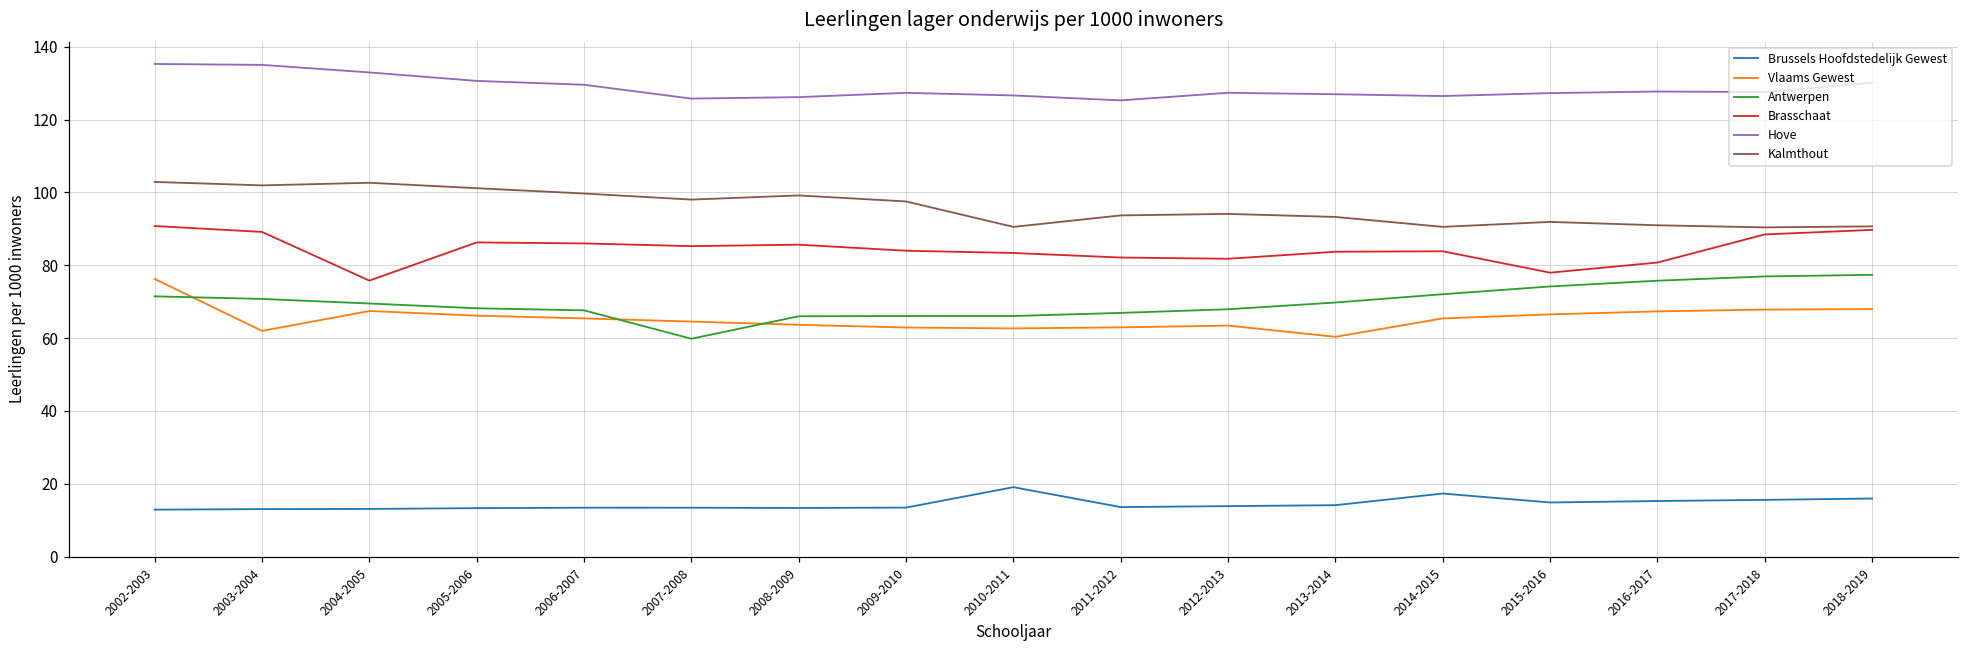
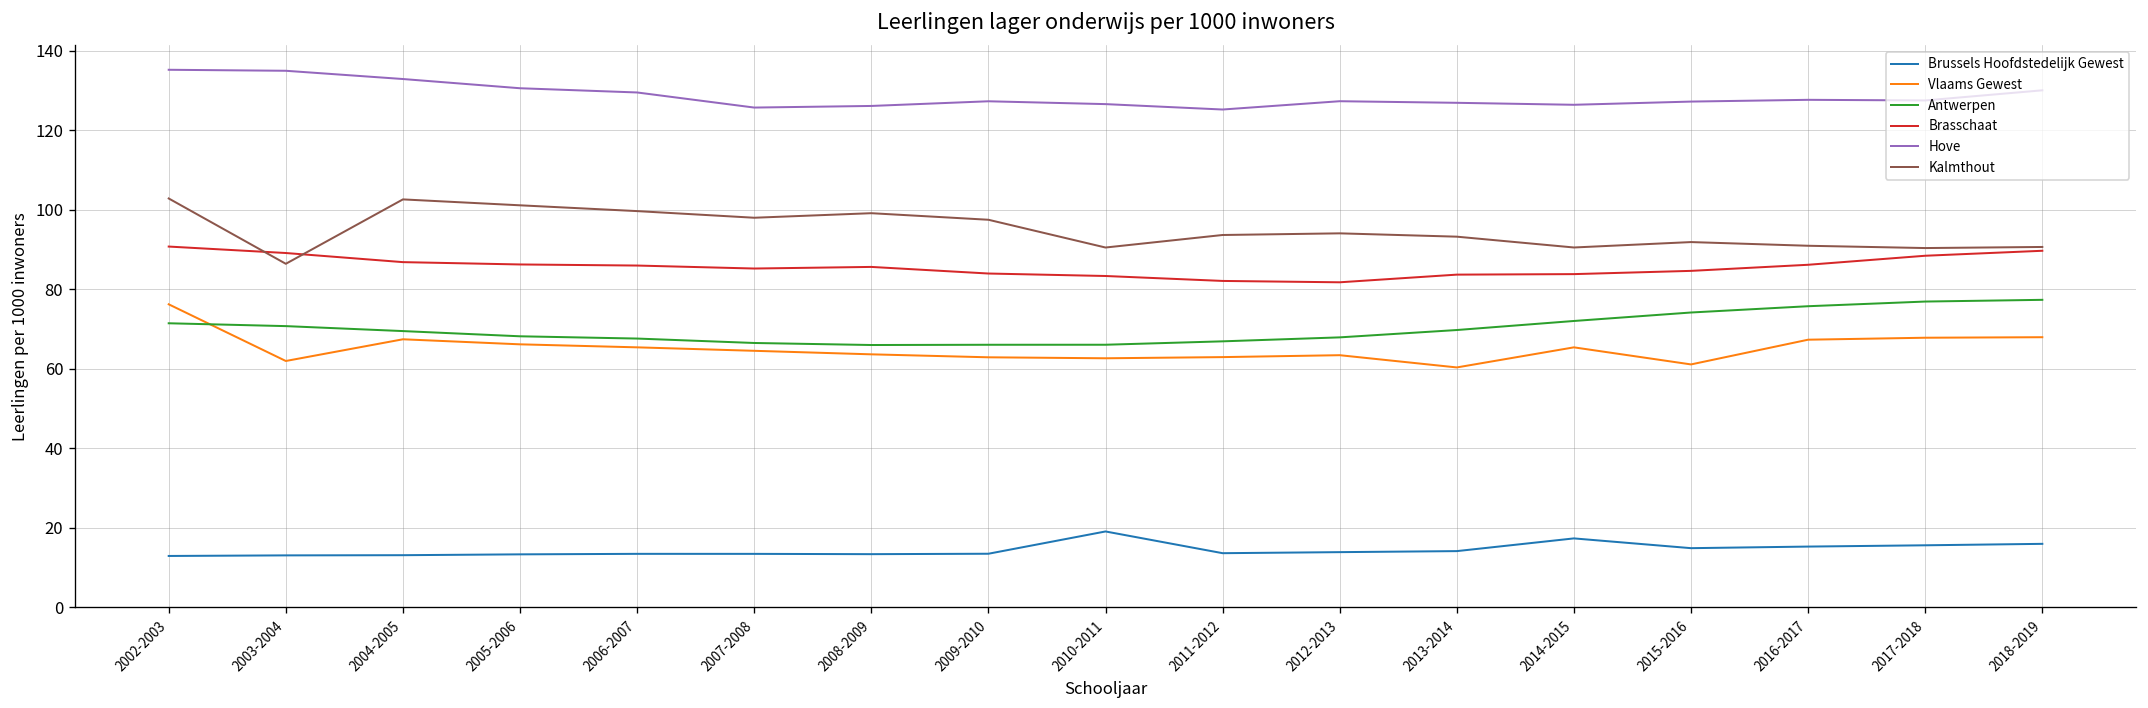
  {
    "Brussels Hoofdstedelijk Gewest": {
      "2002-2003": 13,
      "2003-2004": 13,
      "2004-2005": 13,
      "2005-2006": 13,
      "2006-2007": 13,
      "2007-2008": 13,
      "2008-2009": 13,
      "2009-2010": 13,
      "2010-2011": 19,
      "2011-2012": 14,
      "2012-2013": 14,
      "2013-2014": 14,
      "2014-2015": 17,
      "2015-2016": 15,
      "2016-2017": 15,
      "2017-2018": 16,
      "2018-2019": 16
    },
    "Vlaams Gewest": {
      "2002-2003": 76,
      "2003-2004": 62,
      "2004-2005": 67,
      "2005-2006": 66,
      "2006-2007": 65,
      "2007-2008": 65,
      "2008-2009": 64,
      "2009-2010": 63,
      "2010-2011": 63,
      "2011-2012": 63,
      "2012-2013": 63,
      "2013-2014": 60,
      "2014-2015": 65,
-     "2015-2016": 67,
+     "2015-2016": 61,
      "2016-2017": 67,
      "2017-2018": 68,
      "2018-2019": 68
    },
    "Antwerpen": {
      "2002-2003": 71,
      "2003-2004": 71,
      "2004-2005": 69,
      "2005-2006": 68,
      "2006-2007": 68,
-     "2007-2008": 60,
+     "2007-2008": 66,
      "2008-2009": 66,
      "2009-2010": 66,
      "2010-2011": 66,
      "2011-2012": 67,
      "2012-2013": 68,
      "2013-2014": 70,
      "2014-2015": 72,
      "2015-2016": 74,
      "2016-2017": 76,
      "2017-2018": 77,
      "2018-2019": 77
    },
    "Brasschaat": {
      "2002-2003": 91,
      "2003-2004": 89,
-     "2004-2005": 76,
+     "2004-2005": 87,
      "2005-2006": 86,
      "2006-2007": 86,
      "2007-2008": 85,
      "2008-2009": 86,
      "2009-2010": 84,
      "2010-2011": 83,
      "2011-2012": 82,
      "2012-2013": 82,
      "2013-2014": 84,
      "2014-2015": 84,
-     "2015-2016": 78,
-     "2016-2017": 81,
+     "2015-2016": 85,
+     "2016-2017": 86,
      "2017-2018": 88,
      "2018-2019": 90
    },
    "Hove": {
      "2002-2003": 135,
      "2003-2004": 135,
      "2004-2005": 133,
      "2005-2006": 131,
      "2006-2007": 130,
      "2007-2008": 126,
      "2008-2009": 126,
      "2009-2010": 127,
      "2010-2011": 127,
      "2011-2012": 125,
      "2012-2013": 127,
      "2013-2014": 127,
      "2014-2015": 126,
      "2015-2016": 127,
      "2016-2017": 128
    },
    "Kalmthout": {
      "2002-2003": 103,
-     "2003-2004": 102,
+     "2003-2004": 86,
      "2004-2005": 103,
      "2005-2006": 101,
      "2006-2007": 100,
      "2007-2008": 98,
      "2008-2009": 99,
      "2009-2010": 98,
      "2010-2011": 91,
      "2011-2012": 94,
      "2012-2013": 94,
      "2013-2014": 93,
      "2014-2015": 91,
      "2015-2016": 92,
      "2016-2017": 91,
      "2017-2018": 90,
      "2018-2019": 91
    }
  }
